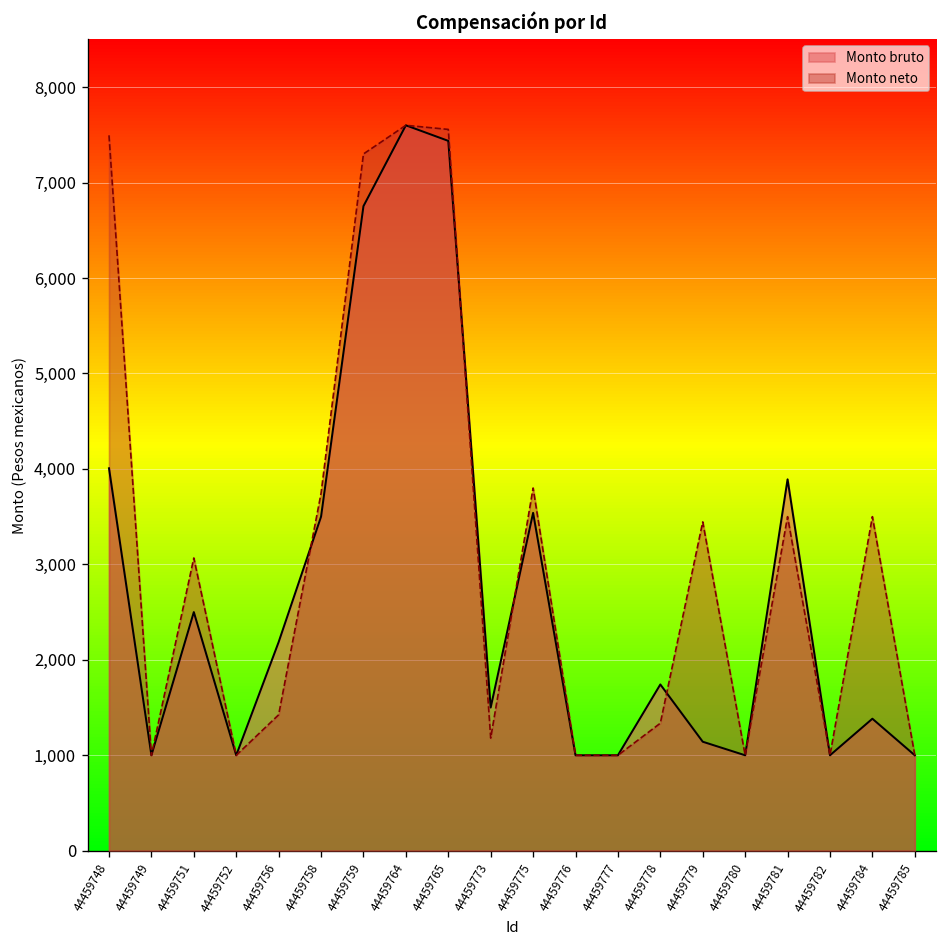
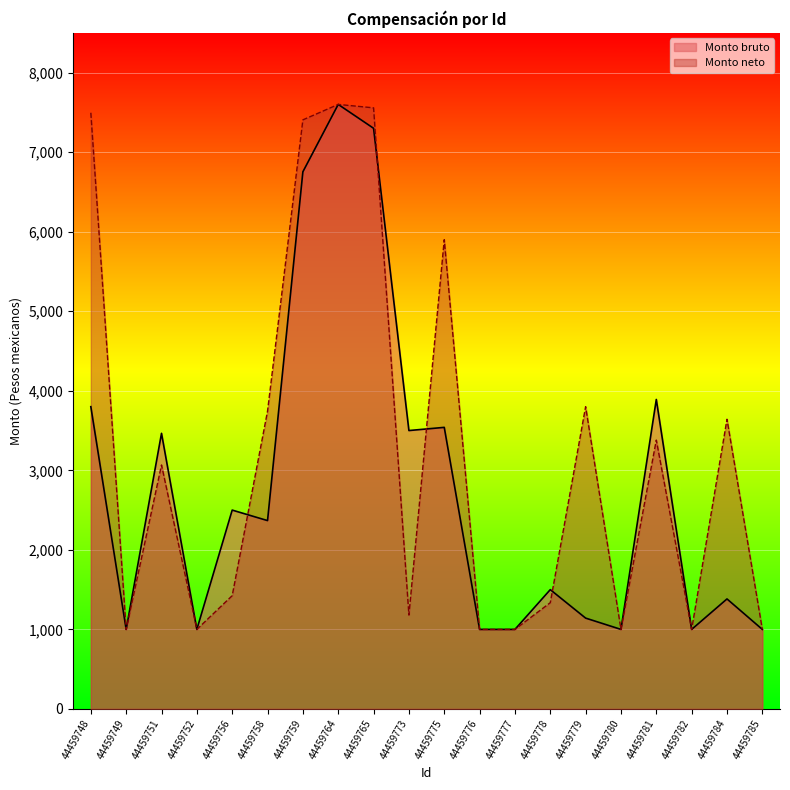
  {
    "Monto bruto": {
-     "44459748": "4,000",
-     "44459751": "2,500",
-     "44459756": "2,200",
-     "44459758": "3,500",
+     "44459748": "3,800",
+     "44459751": "3,500",
+     "44459756": "2,500",
+     "44459758": "2,400",
      "44459759": "6,800",
-     "44459765": "7,400",
-     "44459773": "1,500",
+     "44459765": "7,300",
+     "44459773": "3,500",
      "44459775": "3,500",
-     "44459778": "1,700",
+     "44459778": "1,500",
      "44459779": "1,100",
      "44459781": "3,900",
      "44459784": "1,400"
    },
    "Monto neto": {
      "44459748": "7,500",
      "44459751": "3,100",
      "44459756": "1,400",
      "44459758": "3,700",
-     "44459759": "7,300",
+     "44459759": "7,400",
      "44459765": "7,600",
      "44459773": "1,200",
-     "44459775": "3,800",
+     "44459775": "5,900",
      "44459778": "1,300",
-     "44459779": "3,400",
-     "44459781": "3,500",
-     "44459784": "3,500"
+     "44459779": "3,800",
+     "44459781": "3,400",
+     "44459784": "3,600"
    }
  }
